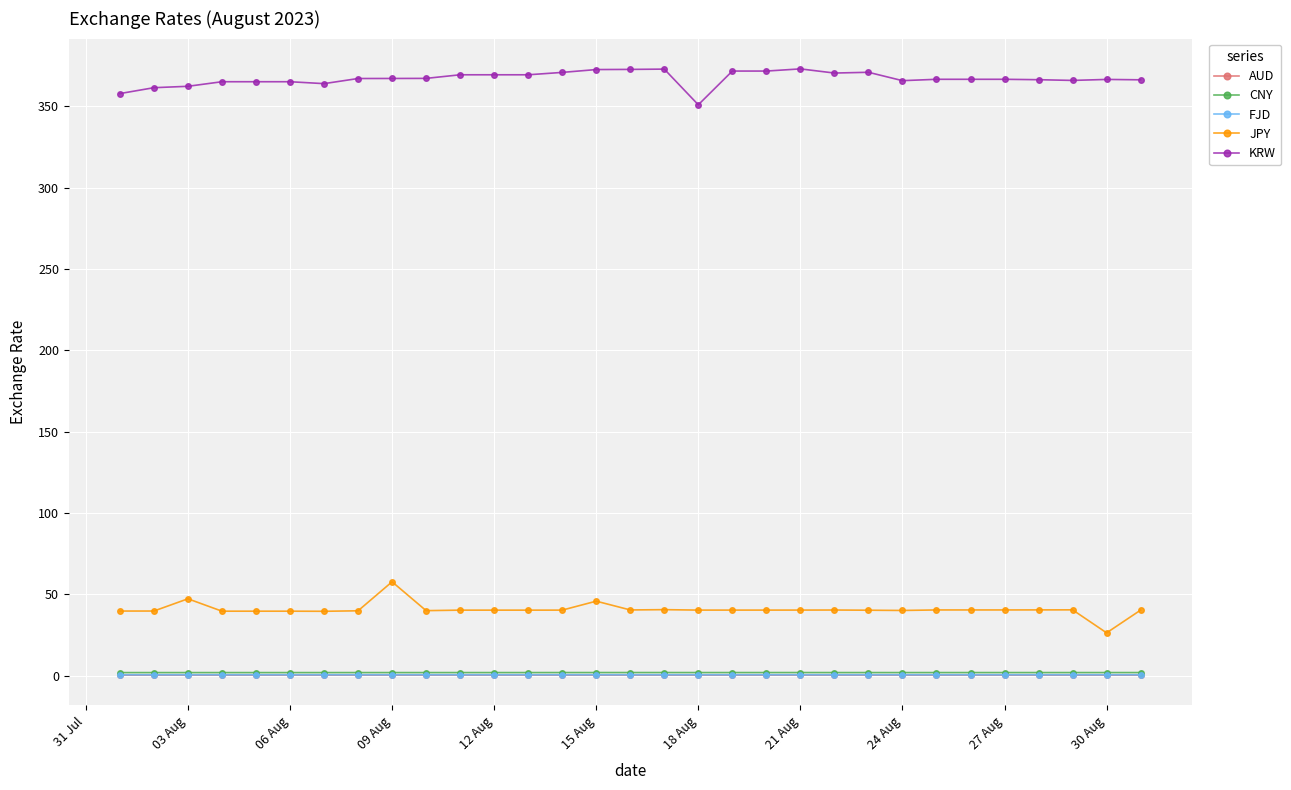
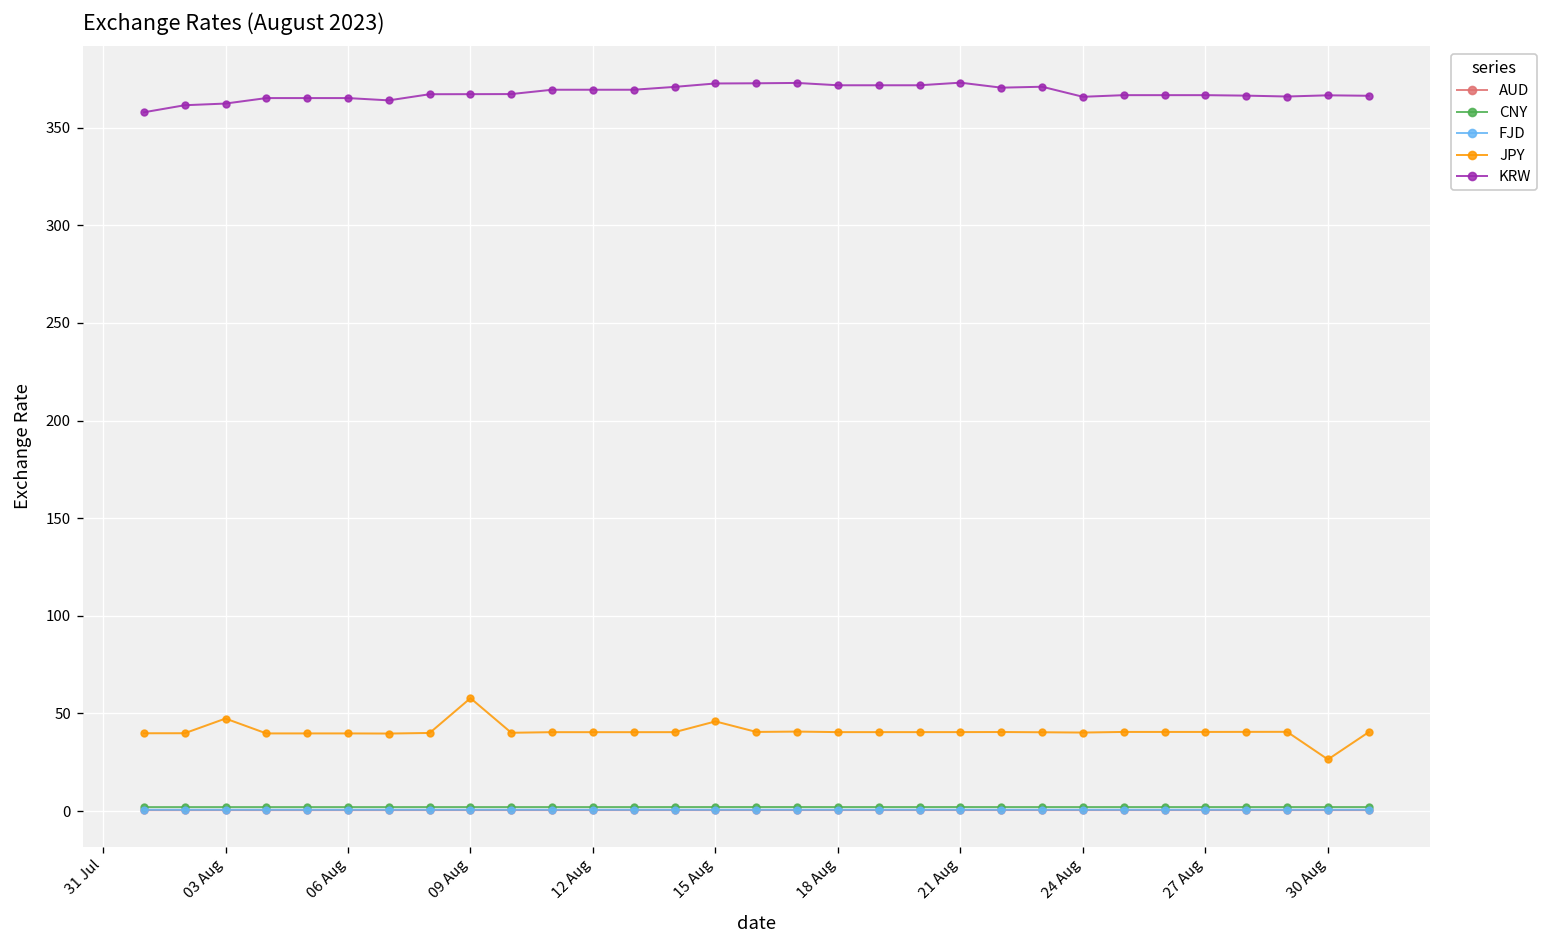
  {
    "FJD": {
      "03 Aug": 0,
      "06 Aug": 0,
      "09 Aug": 0,
      "12 Aug": 0,
      "15 Aug": 0,
      "21 Aug": 0,
      "24 Aug": 0,
      "30 Aug": 0
    },
    "JPY": {
      "03 Aug": 47,
      "06 Aug": 40,
      "09 Aug": 58,
      "12 Aug": 40,
      "15 Aug": 46,
      "18 Aug": 40,
      "21 Aug": 40,
      "24 Aug": 40,
      "27 Aug": 41,
      "30 Aug": 26
    },
    "KRW": {
      "03 Aug": 362,
      "06 Aug": 365,
      "09 Aug": 367,
      "12 Aug": 369,
      "15 Aug": 373,
-     "18 Aug": 351,
+     "18 Aug": 372,
      "21 Aug": 373,
      "24 Aug": 366,
      "27 Aug": 367,
      "30 Aug": 367
    }
  }
